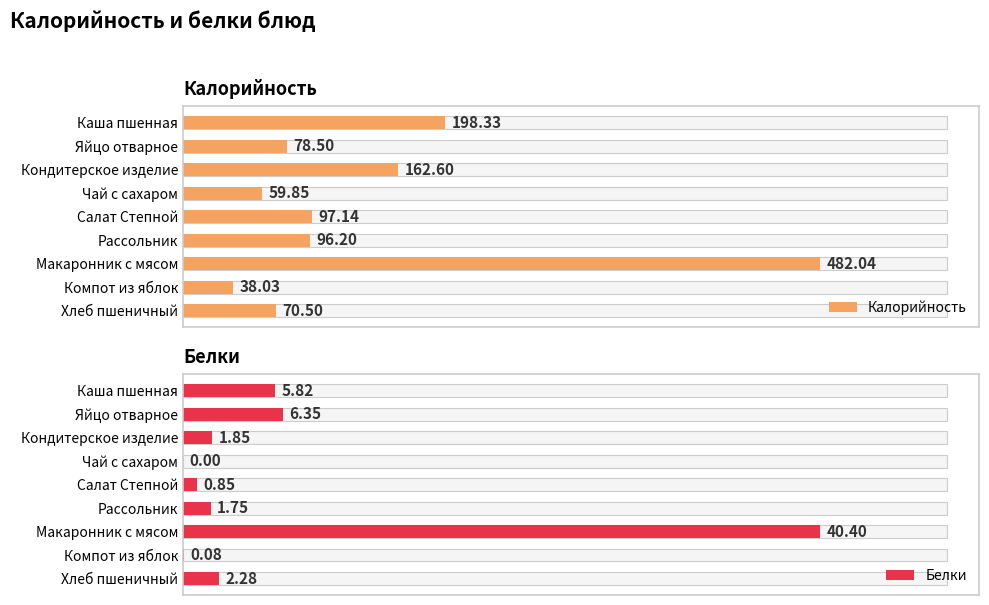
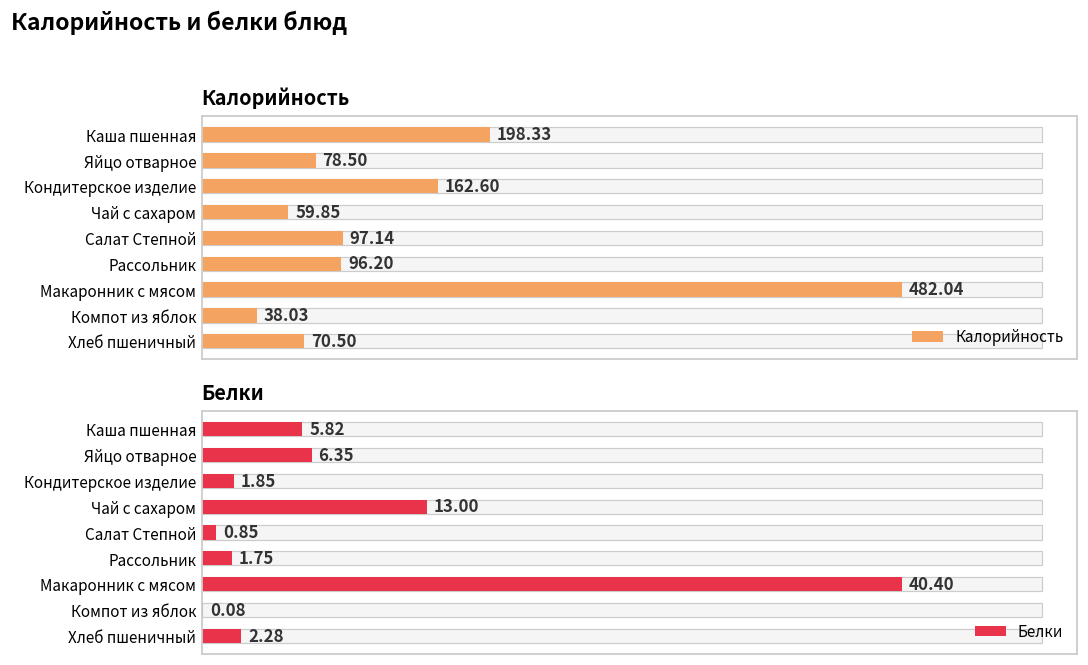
  {
    "Белки": {
      "Белки": {
-       "Чай с сахаром": 0.00,
+       "Чай с сахаром": 13.00,
        "Компот из яблок": 0.08
      }
    }
  }
